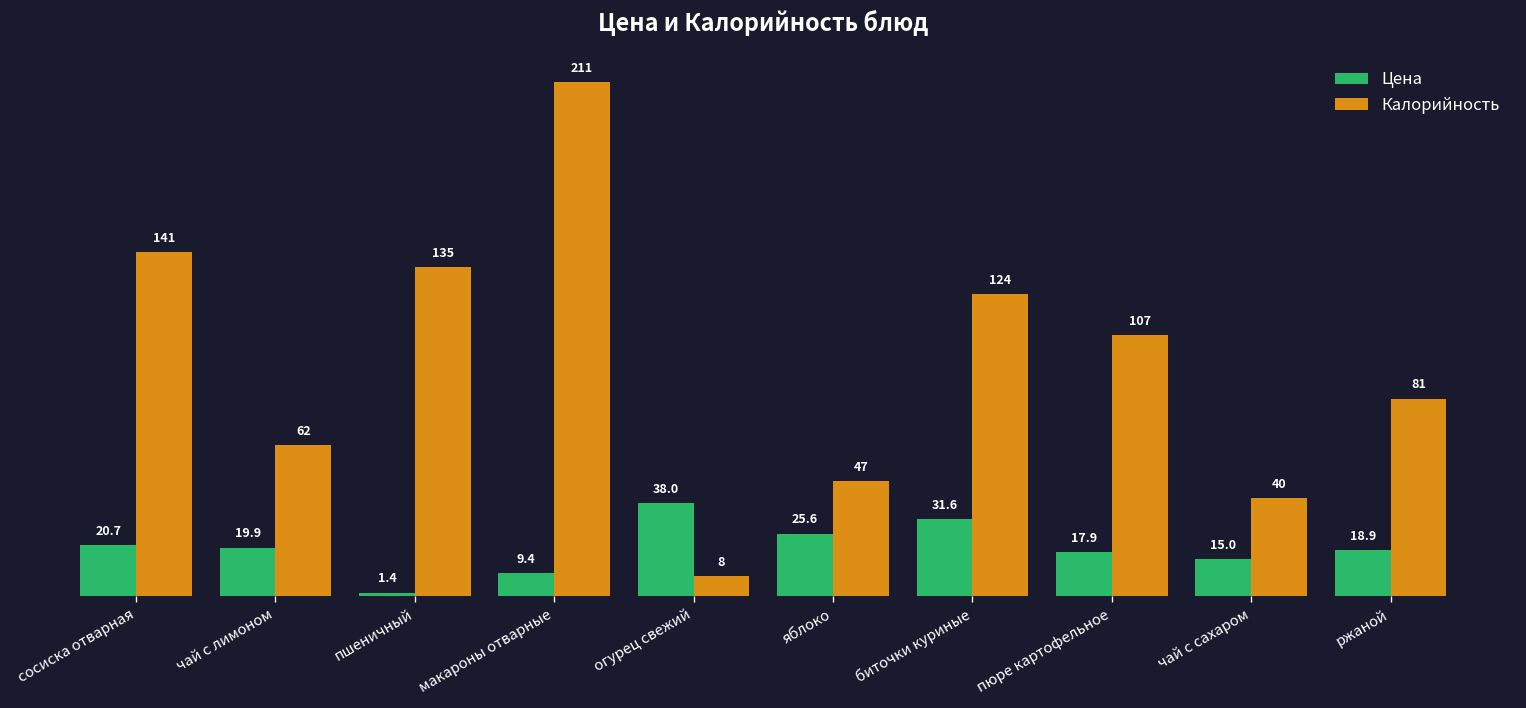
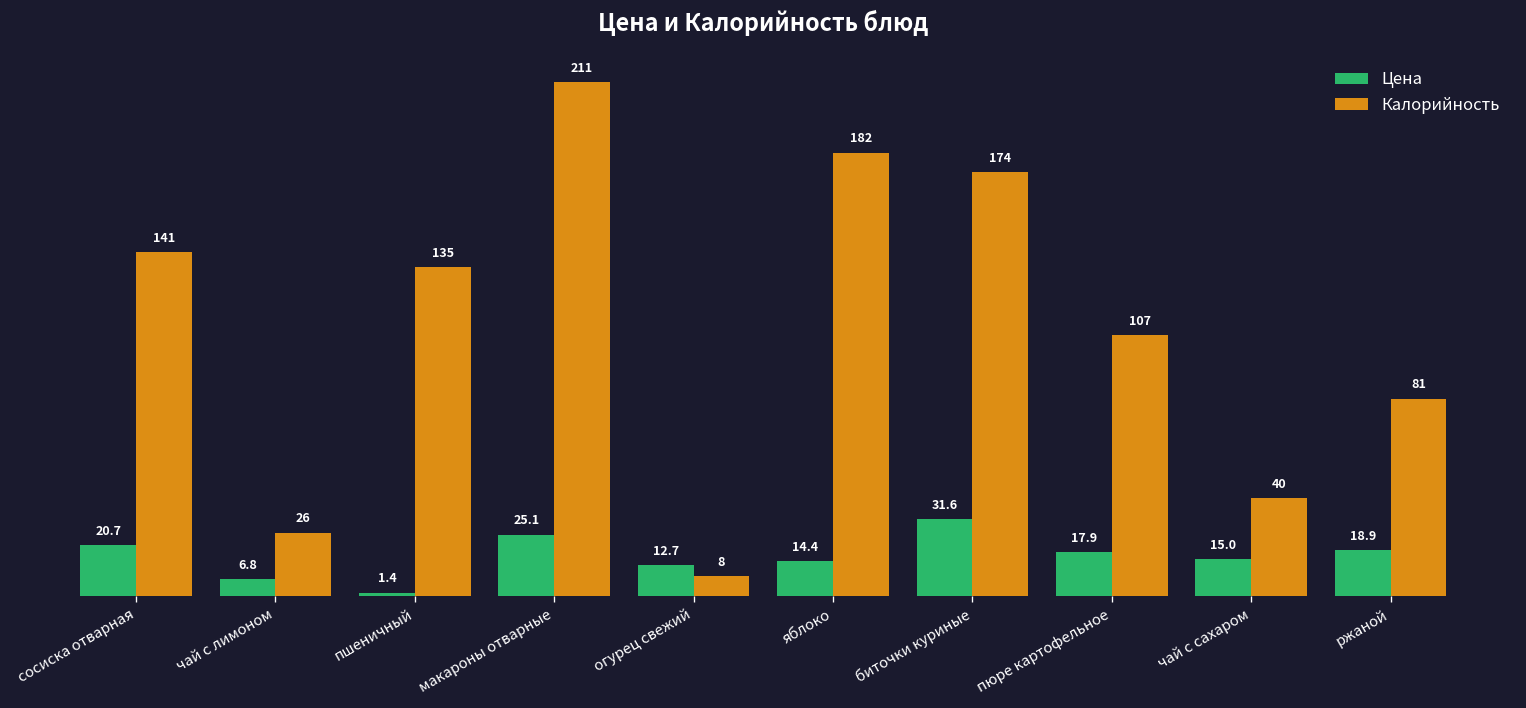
  {
    "Цена": {
      "сосиска отварная": 20.7,
-     "чай с лимоном": 19.9,
+     "чай с лимоном": 6.8,
      "пшеничный": 1.4,
-     "макароны отварные": 9.4,
-     "огурец свежий": 38.0,
-     "яблоко": 25.6,
+     "макароны отварные": 25.1,
+     "огурец свежий": 12.7,
+     "яблоко": 14.4,
      "биточки куриные": 31.6,
      "пюре картофельное": 17.9,
      "чай с сахаром": 15.0,
      "ржаной": 18.9
    },
    "Калорийность": {
      "сосиска отварная": 141,
-     "чай с лимоном": 62,
+     "чай с лимоном": 26,
      "пшеничный": 135,
      "макароны отварные": 211,
      "огурец свежий": 8,
-     "яблоко": 47,
-     "биточки куриные": 124,
+     "яблоко": 182,
+     "биточки куриные": 174,
      "пюре картофельное": 107,
      "чай с сахаром": 40,
      "ржаной": 81
    }
  }
